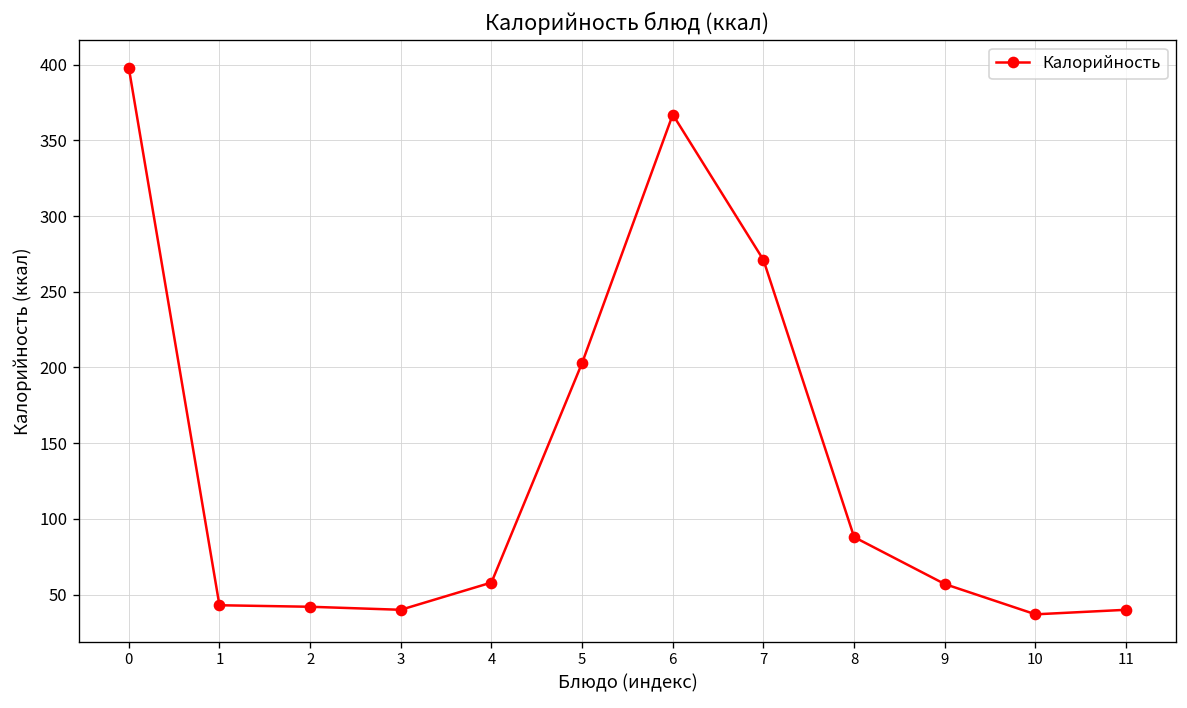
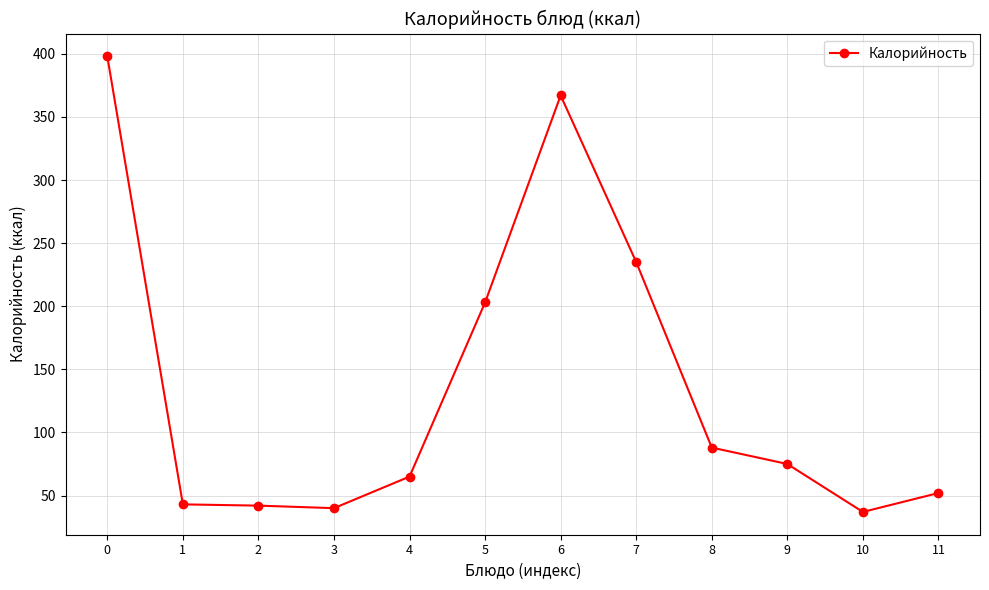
  {
    "0": 398,
    "1": 43,
    "2": 42,
    "3": 40,
-   "4": 58,
+   "4": 65,
    "5": 203,
    "6": 367,
-   "7": 271,
+   "7": 235,
    "8": 88,
-   "9": 57,
+   "9": 75,
    "10": 37,
-   "11": 40
+   "11": 52
  }
